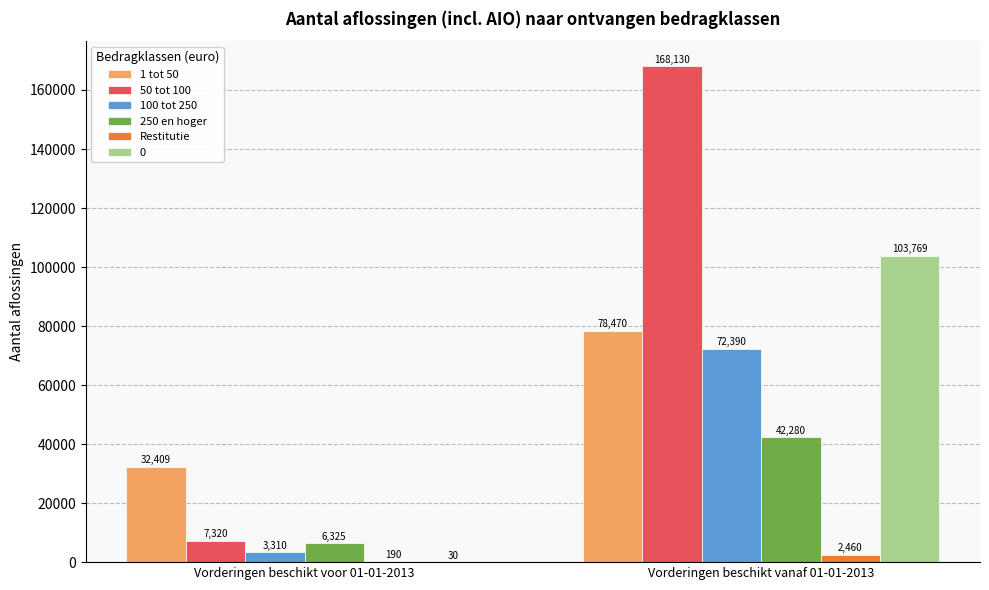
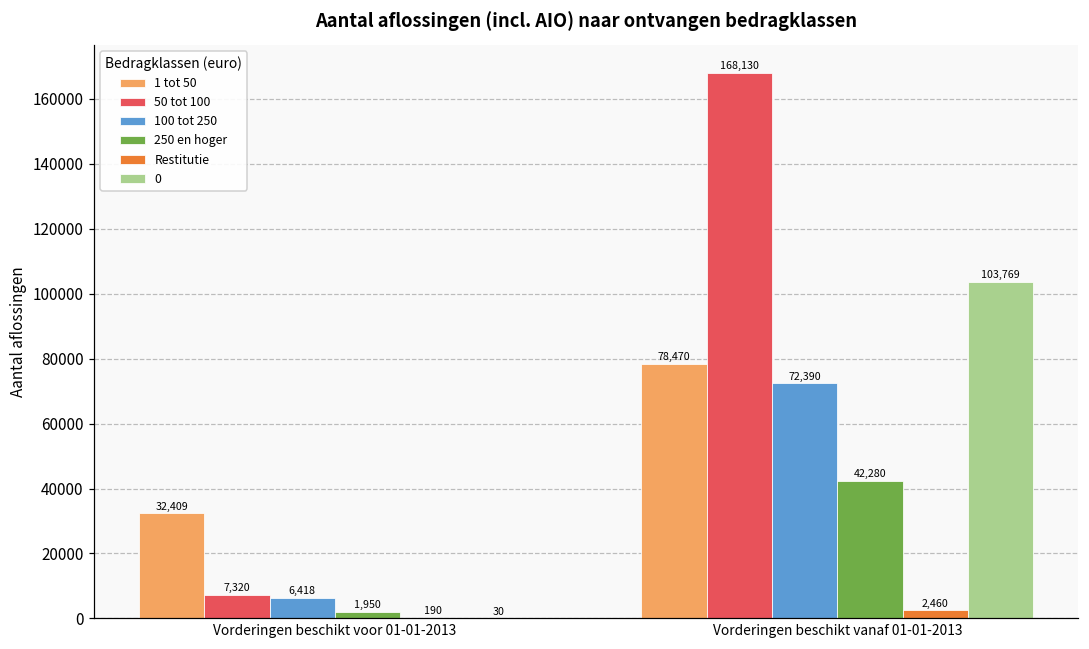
  {
    "1 tot 50": {
      "Vorderingen beschikt voor 01-01-2013": "32,409",
      "Vorderingen beschikt vanaf 01-01-2013": "78,470"
    },
    "100 tot 250": {
-     "Vorderingen beschikt voor 01-01-2013": "3,310",
+     "Vorderingen beschikt voor 01-01-2013": "6,418",
      "Vorderingen beschikt vanaf 01-01-2013": "72,390"
    },
    "250 en hoger": {
-     "Vorderingen beschikt voor 01-01-2013": "6,325",
+     "Vorderingen beschikt voor 01-01-2013": "1,950",
      "Vorderingen beschikt vanaf 01-01-2013": "42,280"
    },
    "0": {
      "Vorderingen beschikt voor 01-01-2013": "30",
      "Vorderingen beschikt vanaf 01-01-2013": "103,769"
    }
  }
